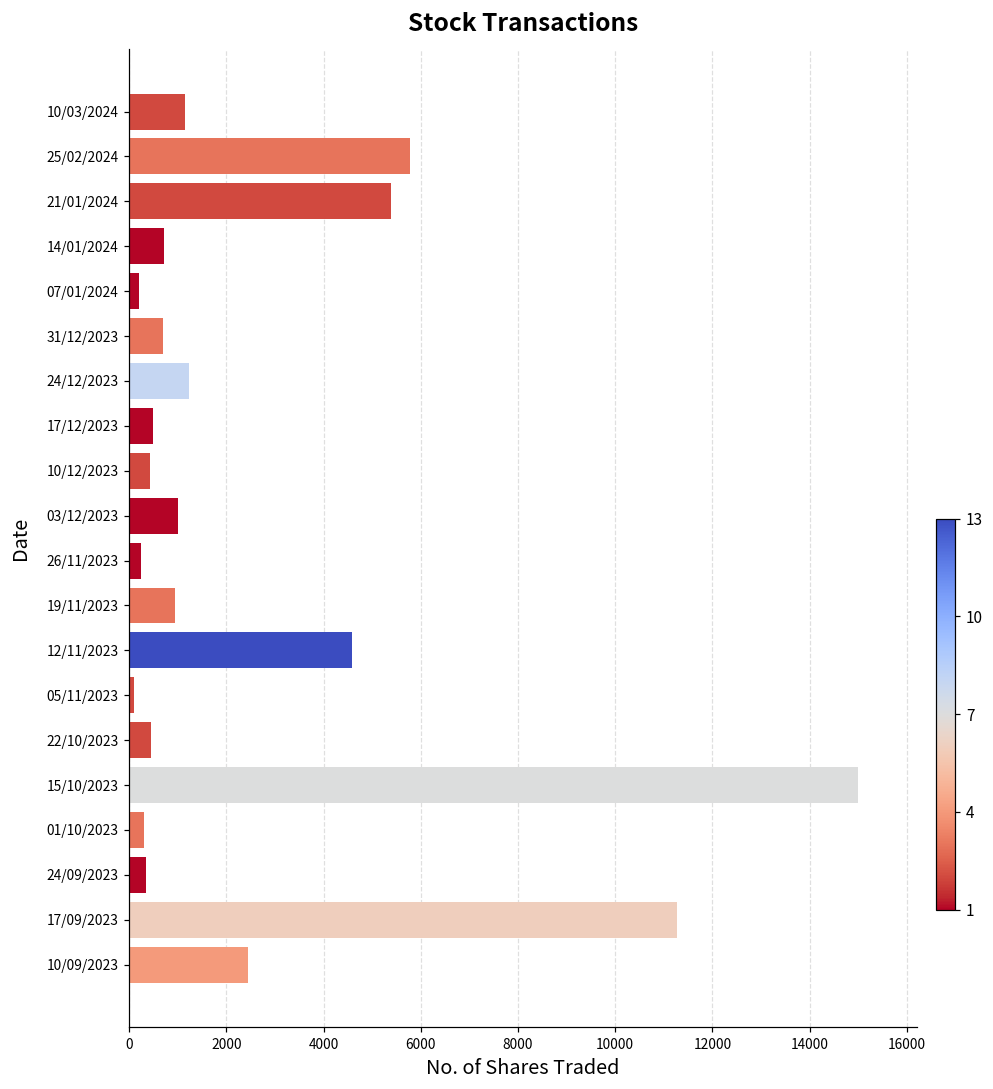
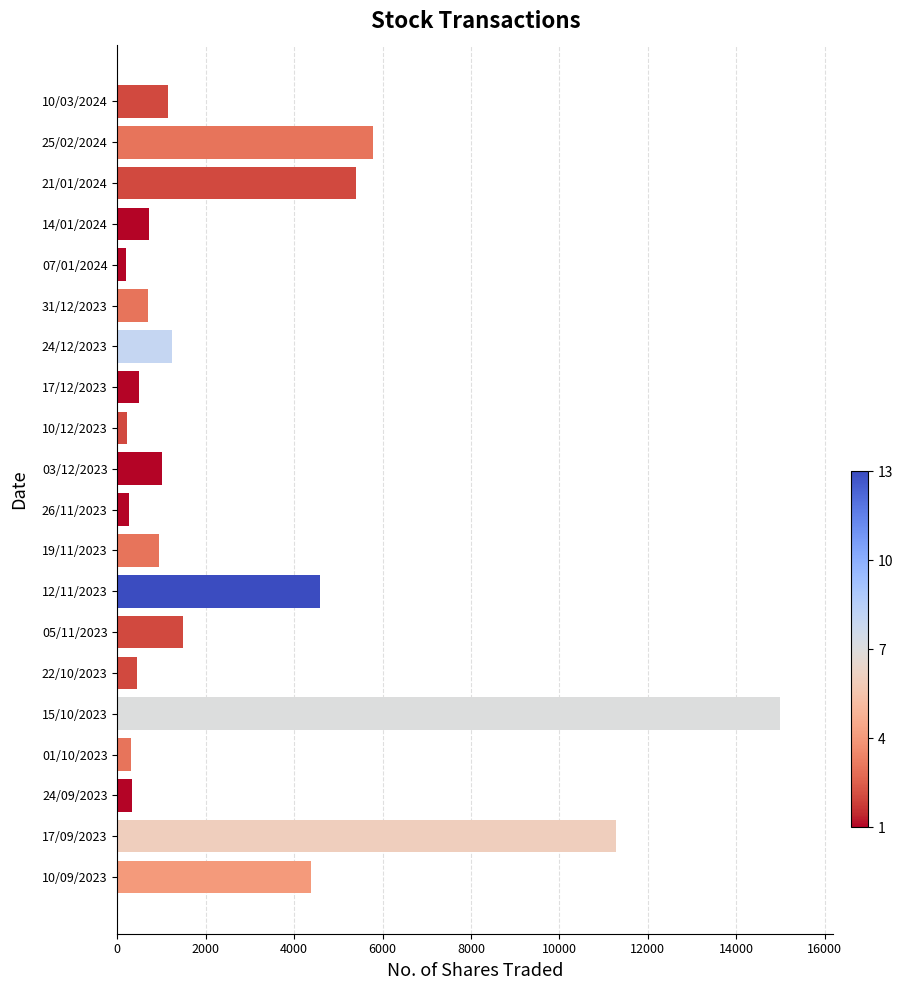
  {
    "10/03/2024": 1100,
    "25/02/2024": 5800,
    "21/01/2024": 5400,
    "14/01/2024": 700,
    "07/01/2024": 200,
    "31/12/2023": 700,
    "24/12/2023": 1200,
    "17/12/2023": 500,
-   "10/12/2023": 400,
+   "10/12/2023": 200,
    "03/12/2023": 1000,
    "26/11/2023": 300,
    "19/11/2023": 900,
    "12/11/2023": 4600,
-   "05/11/2023": 100,
+   "05/11/2023": 1500,
    "22/10/2023": 500,
    "15/10/2023": 15000,
    "01/10/2023": 300,
    "24/09/2023": 300,
    "17/09/2023": 11300,
-   "10/09/2023": 2500
+   "10/09/2023": 4400
  }
